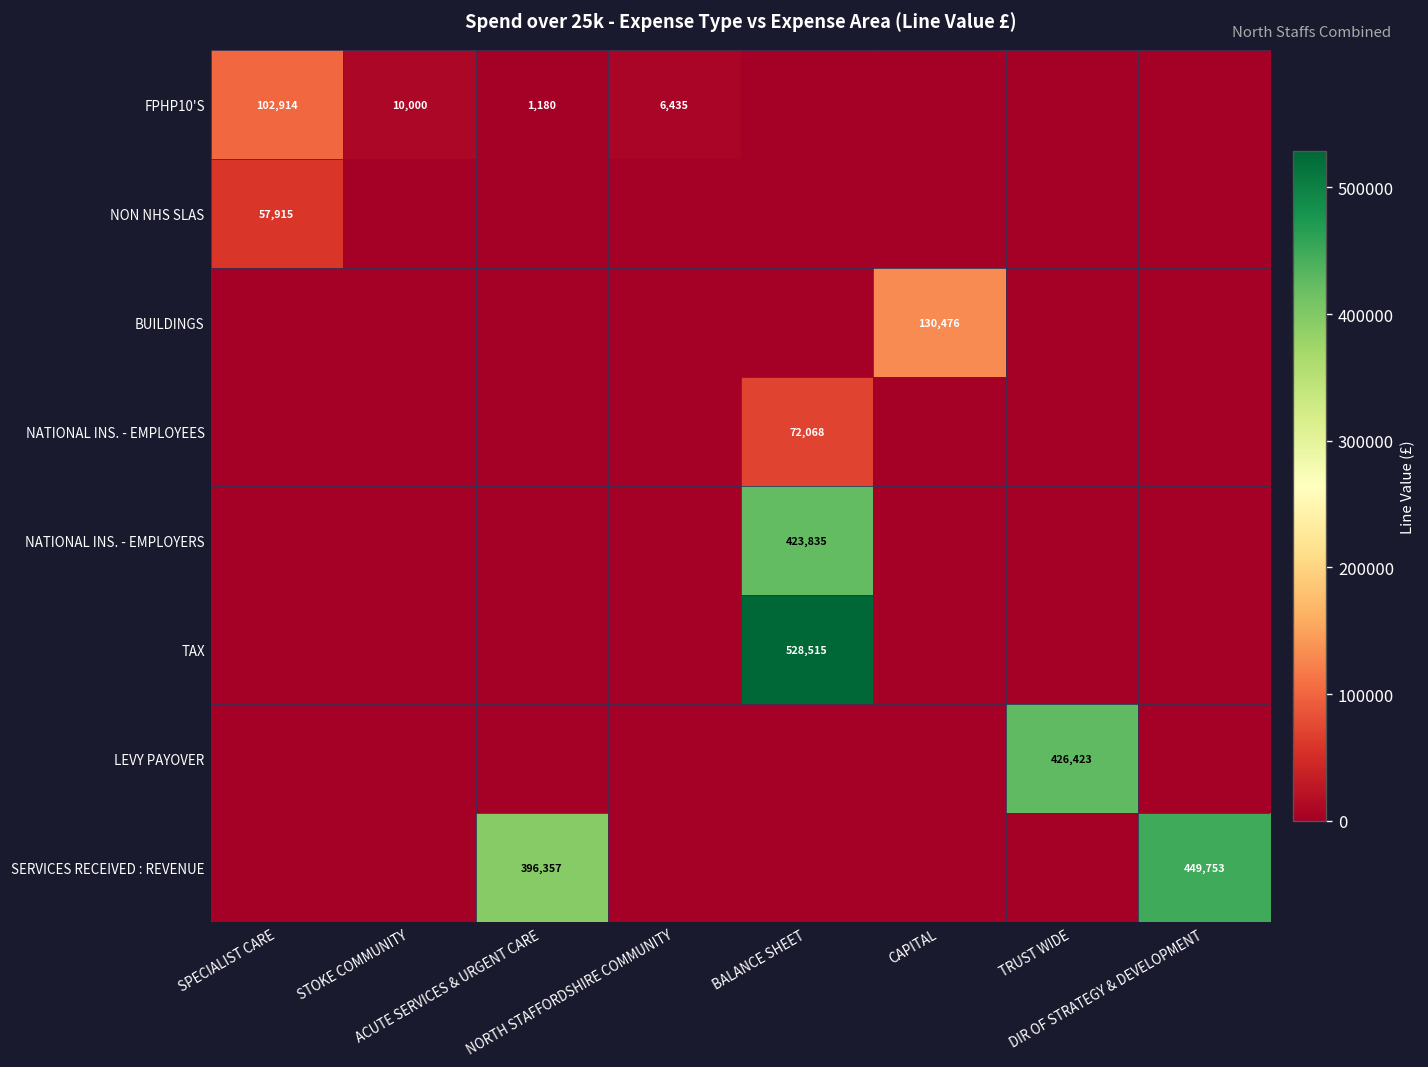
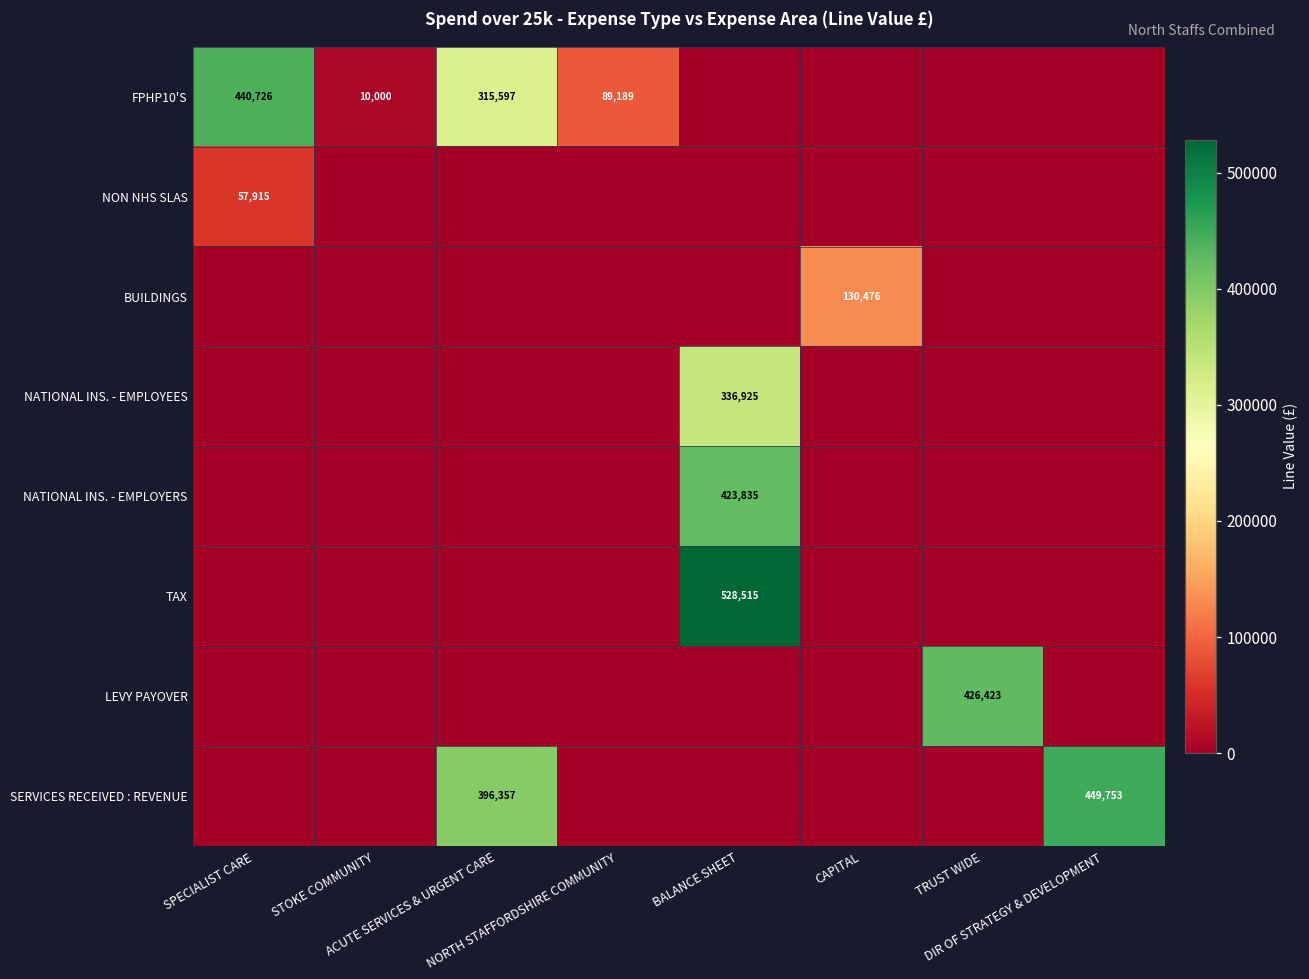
  {
    "FPHP10'S": {
-     "SPECIALIST CARE": "102,914",
+     "SPECIALIST CARE": "440,726",
      "STOKE COMMUNITY": "10,000",
-     "ACUTE SERVICES & URGENT CARE": "1,180",
-     "NORTH STAFFORDSHIRE COMMUNITY": "6,435"
+     "ACUTE SERVICES & URGENT CARE": "315,597",
+     "NORTH STAFFORDSHIRE COMMUNITY": "89,189"
    },
    "NON NHS SLAS": {
      "SPECIALIST CARE": "57,915"
    },
    "BUILDINGS": {
      "CAPITAL": "130,476"
    },
    "NATIONAL INS. - EMPLOYEES": {
-     "BALANCE SHEET": "72,068"
+     "BALANCE SHEET": "336,925"
    },
    "NATIONAL INS. - EMPLOYERS": {
      "BALANCE SHEET": "423,835"
    },
    "TAX": {
      "BALANCE SHEET": "528,515"
    },
    "LEVY PAYOVER": {
      "TRUST WIDE": "426,423"
    },
    "SERVICES RECEIVED : REVENUE": {
      "ACUTE SERVICES & URGENT CARE": "396,357",
      "DIR OF STRATEGY & DEVELOPMENT": "449,753"
    }
  }
